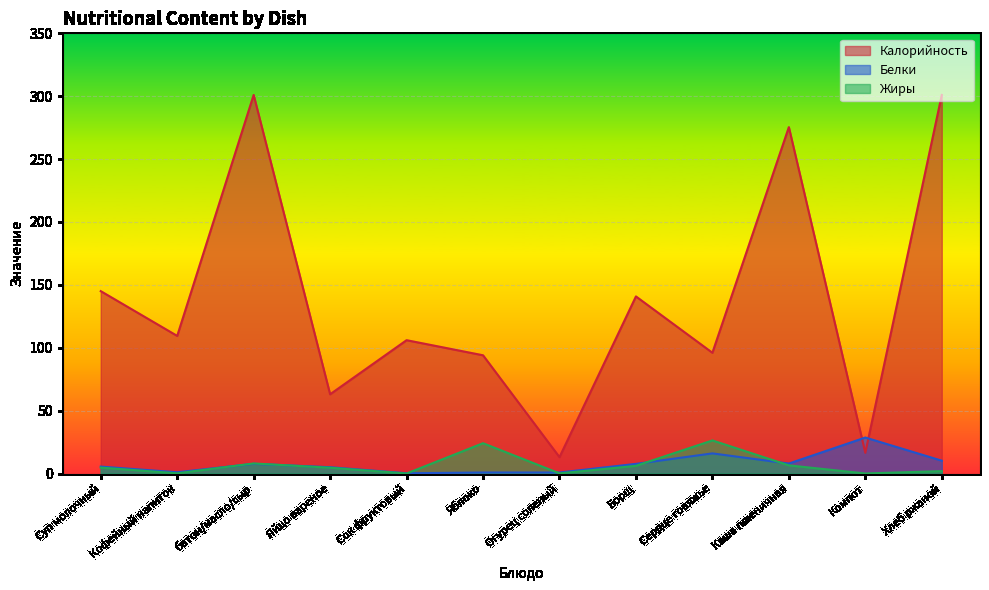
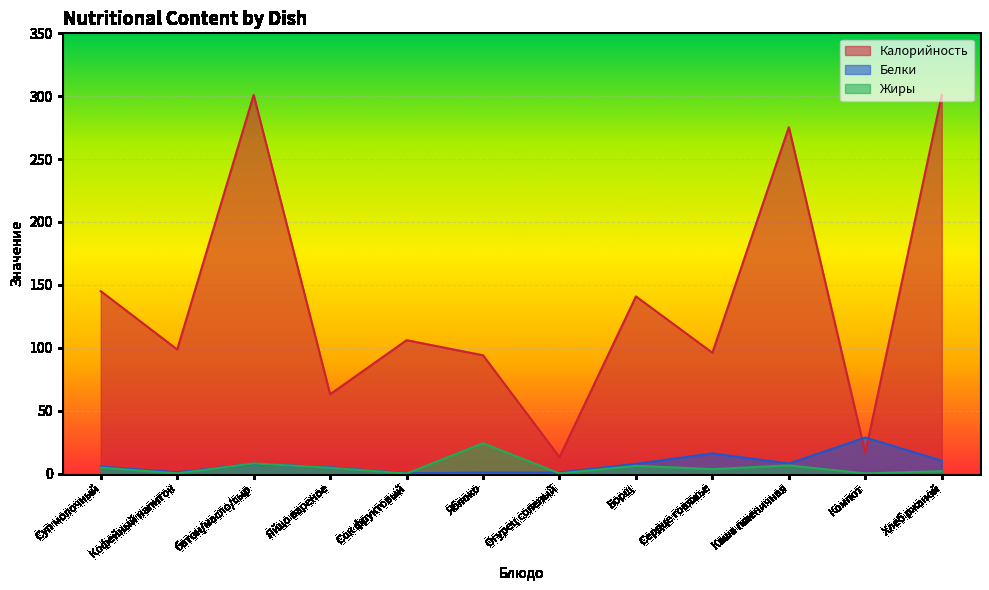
  {
    "Калорийность": {
      "Суп молочный": 145,
-     "Кофейный напиток": 109,
+     "Кофейный напиток": 99,
      "батон/масло/сыр": 301,
      "Яйцо вареное": 63,
      "Сок фруктовый": 106,
      "Яблоко": 94,
      "Огурец соленый": 13,
      "Борщ": 141,
      "Сердце говяжье": 96,
      "Каша пшеничная": 275,
      "Компот": 16
    },
    "Белки": {
      "Яблоко": 1,
      "Сердце говяжье": 16,
      "Компот": 29,
      "Хлеб ржаной": 10
    },
    "Жиры": {
      "Яблоко": 24,
-     "Сердце говяжье": 26,
+     "Сердце говяжье": 4,
      "Компот": 0,
      "Хлеб ржаной": 2
    }
  }
